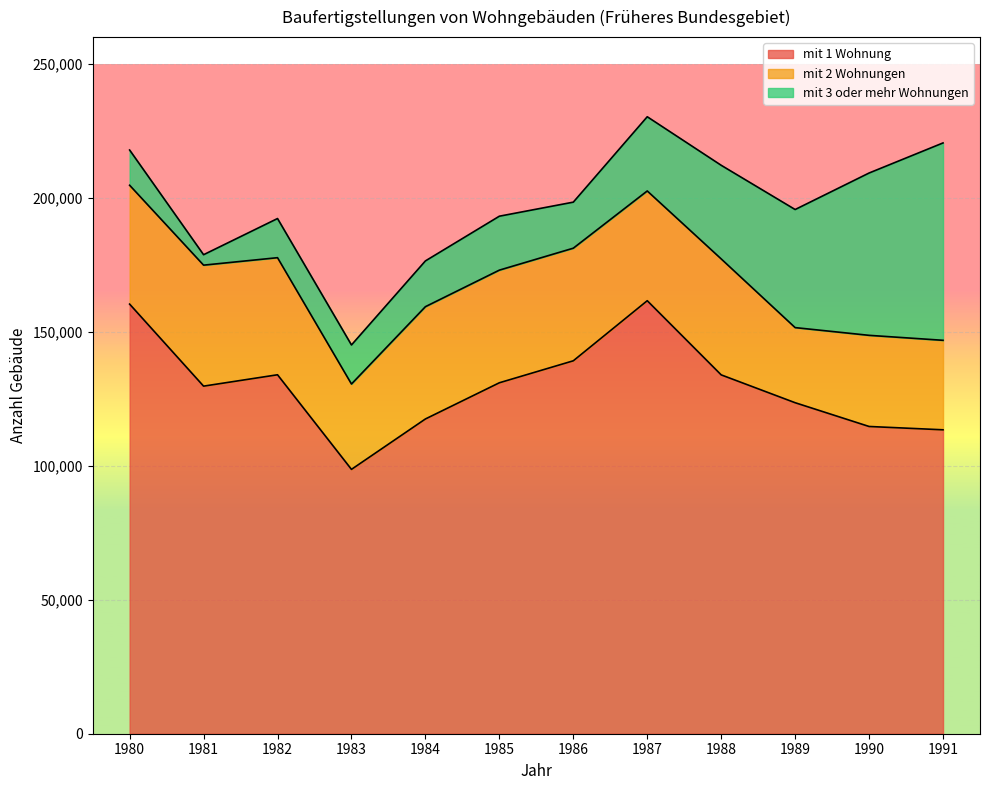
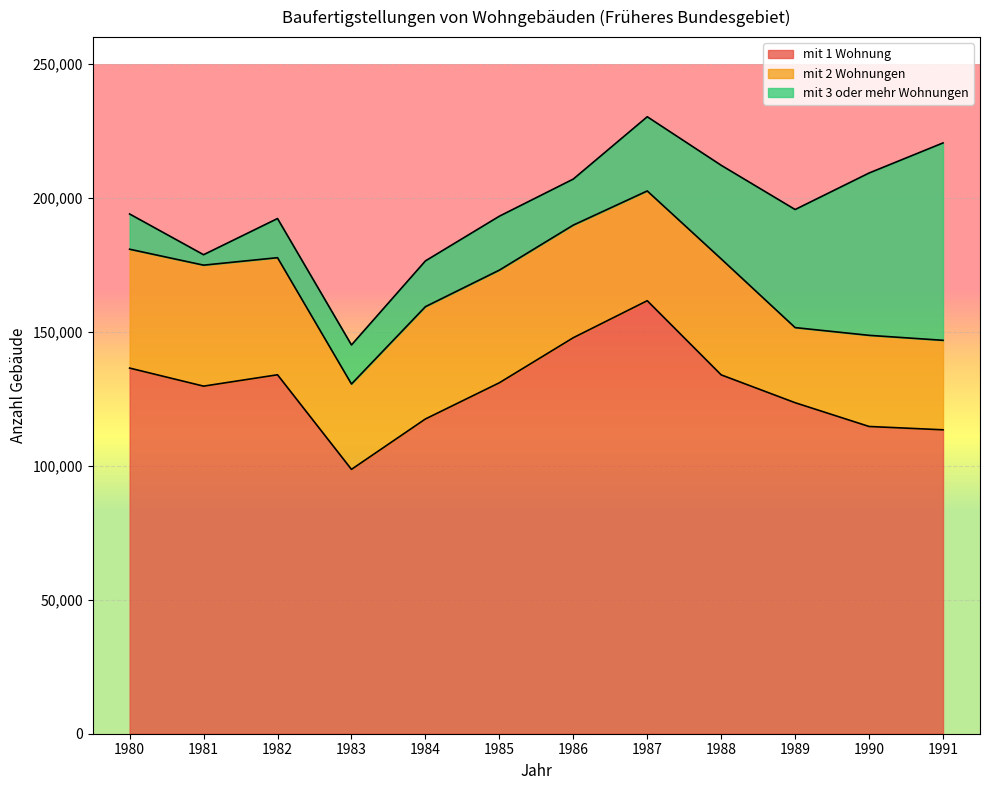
  {
    "mit 1 Wohnung": {
-     "1980": "160,000",
+     "1980": "136,000",
      "1981": "130,000",
      "1982": "134,000",
      "1983": "99,000",
      "1984": "117,000",
      "1985": "131,000",
-     "1986": "139,000",
+     "1986": "148,000",
      "1987": "162,000",
      "1988": "134,000",
      "1989": "124,000",
      "1990": "115,000",
      "1991": "113,000"
    },
    "mit 2 Wohnungen": {
      "1980": "44,000",
      "1981": "45,000",
      "1982": "44,000",
      "1983": "32,000",
      "1984": "42,000",
      "1985": "42,000",
      "1986": "42,000",
      "1987": "41,000",
      "1988": "43,000",
      "1989": "28,000",
      "1990": "34,000",
      "1991": "33,000"
    },
    "mit 3 oder mehr Wohnungen": {
      "1980": "13,000",
      "1981": "4,000",
      "1982": "15,000",
      "1983": "15,000",
      "1984": "17,000",
      "1985": "20,000",
      "1986": "17,000",
      "1987": "28,000",
      "1988": "35,000",
      "1989": "44,000",
      "1990": "61,000",
      "1991": "74,000"
    }
  }
